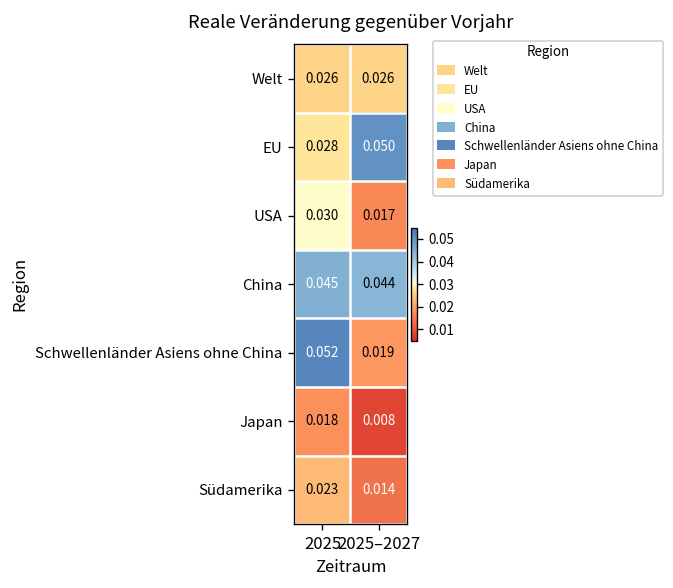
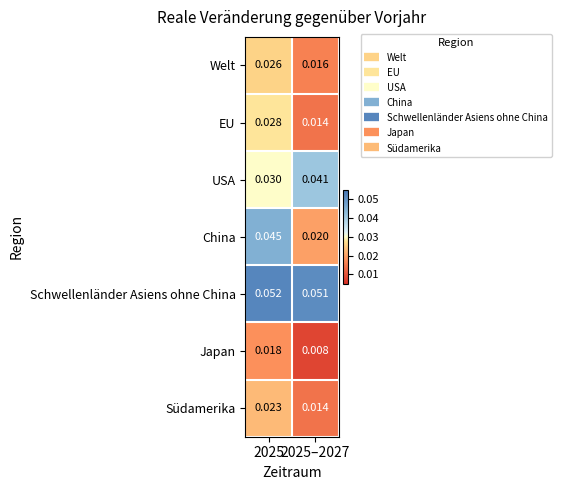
  {
    "Welt": {
      "2025": 0.026,
-     "2025–2027": 0.026
+     "2025–2027": 0.016
    },
    "EU": {
      "2025": 0.028,
-     "2025–2027": 0.050
+     "2025–2027": 0.014
    },
    "USA": {
      "2025": 0.030,
-     "2025–2027": 0.017
+     "2025–2027": 0.041
    },
    "China": {
      "2025": 0.045,
-     "2025–2027": 0.044
+     "2025–2027": 0.020
    },
    "Schwellenländer Asiens ohne China": {
      "2025": 0.052,
-     "2025–2027": 0.019
+     "2025–2027": 0.051
    },
    "Japan": {
      "2025": 0.018,
      "2025–2027": 0.008
    },
    "Südamerika": {
      "2025": 0.023,
      "2025–2027": 0.014
    }
  }
